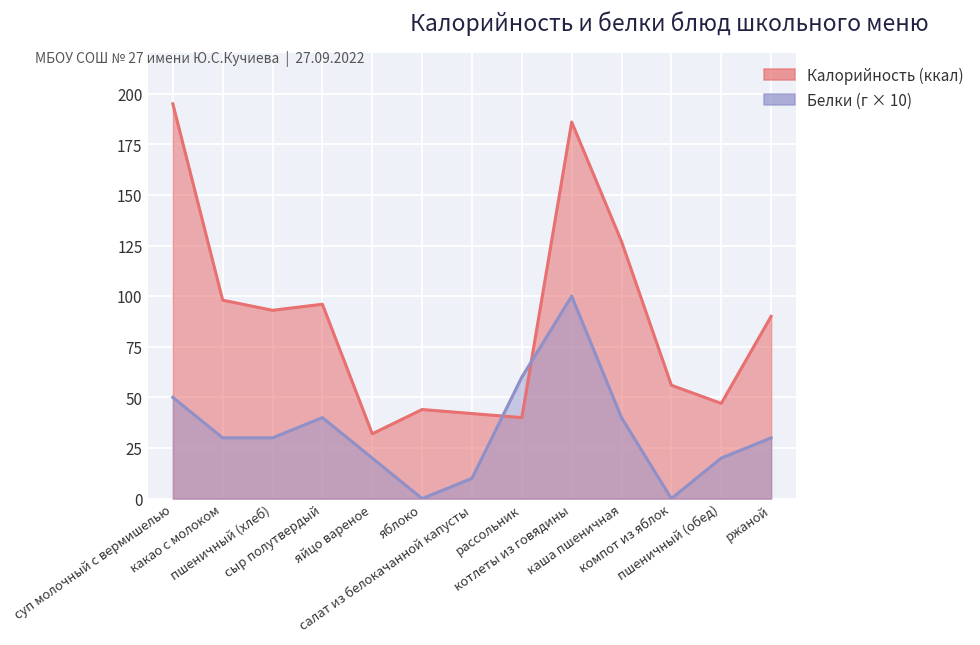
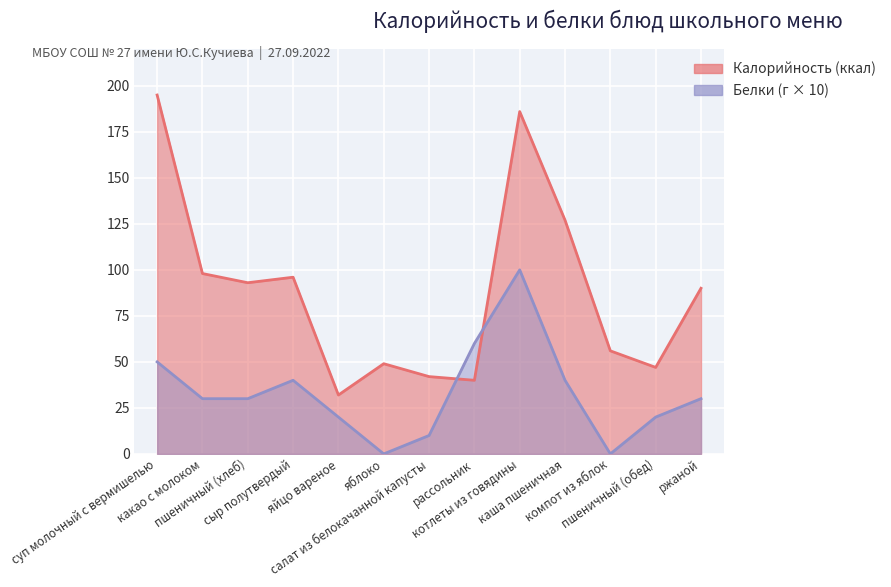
  {
    "Калорийность (ккал)": {
      "суп молочный с вермишелью": 195,
      "какао с молоком": 98,
      "пшеничный (хлеб)": 93,
      "сыр полутвердый": 96,
      "яйцо вареное": 32,
-     "яблоко": 44,
+     "яблоко": 49,
      "салат из белокачанной капусты": 42,
      "рассольник": 40,
      "котлеты из говядины": 186,
      "каша пшеничная": 127,
      "компот из яблок": 56,
      "пшеничный (обед)": 47,
      "ржаной": 90
    },
    "Белки (г × 10)": {
      "суп молочный с вермишелью": 50,
      "какао с молоком": 30,
      "пшеничный (хлеб)": 30,
      "сыр полутвердый": 40,
      "яйцо вареное": 20,
      "яблоко": 0,
      "салат из белокачанной капусты": 10,
      "рассольник": 60,
      "котлеты из говядины": 100,
      "каша пшеничная": 40,
      "компот из яблок": 0,
      "пшеничный (обед)": 20,
      "ржаной": 30
    }
  }
